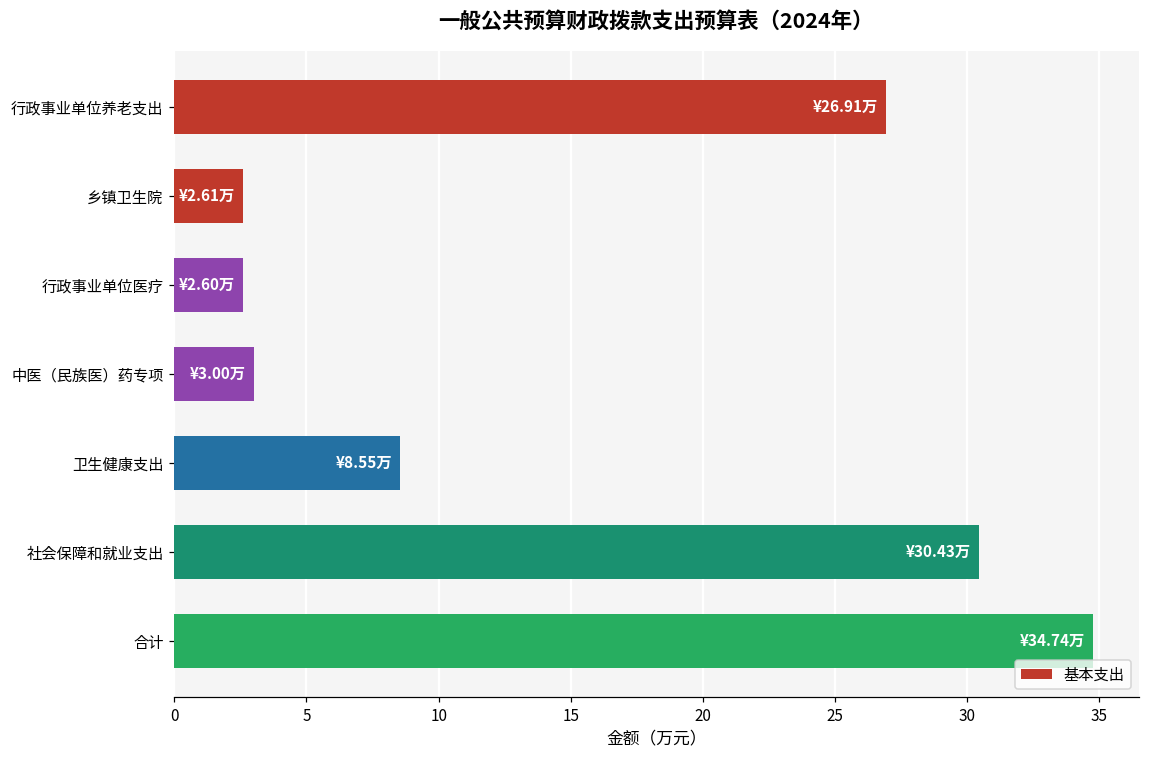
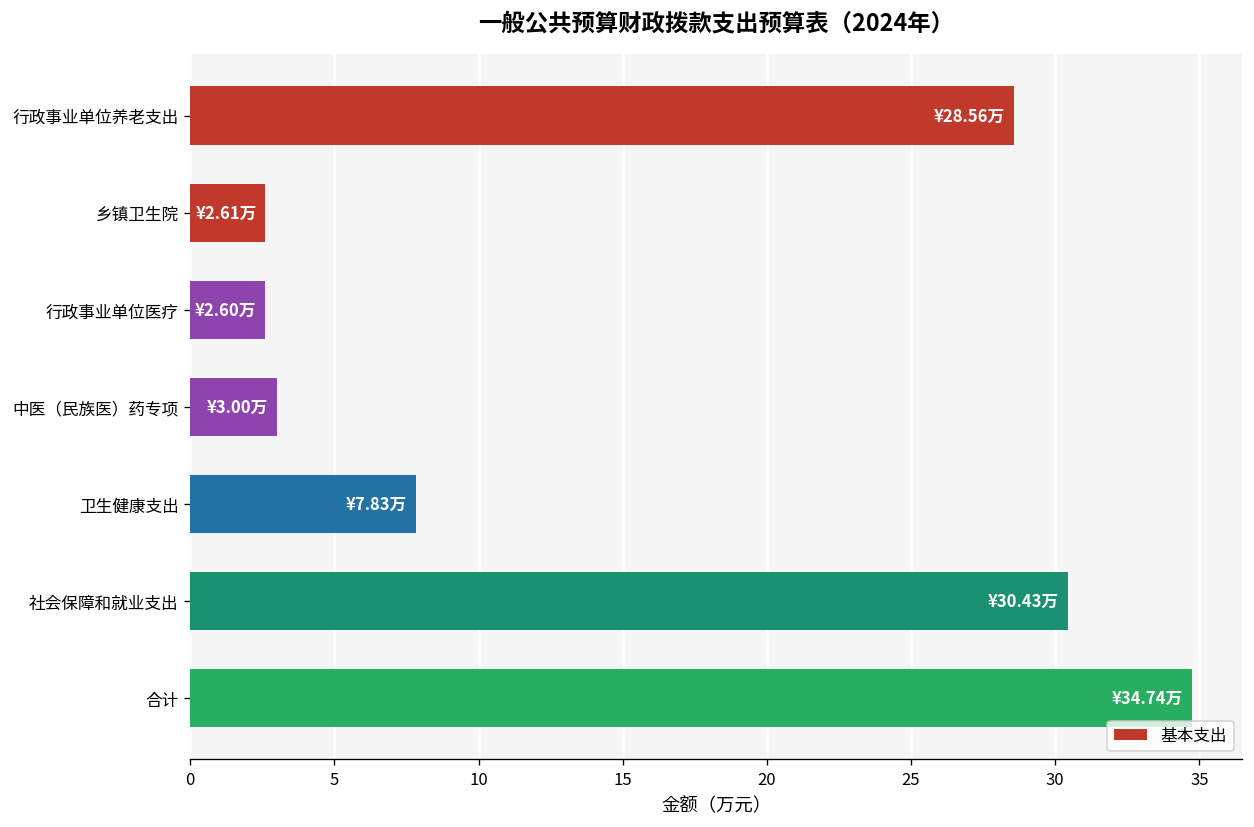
  {
-   "行政事业单位养老支出": "¥26.91万",
+   "行政事业单位养老支出": "¥28.56万",
    "乡镇卫生院": "¥2.61万",
    "行政事业单位医疗": "¥2.60万",
    "中医（民族医）药专项": "¥3.00万",
-   "卫生健康支出": "¥8.55万",
+   "卫生健康支出": "¥7.83万",
    "社会保障和就业支出": "¥30.43万",
    "合计": "¥34.74万"
  }
